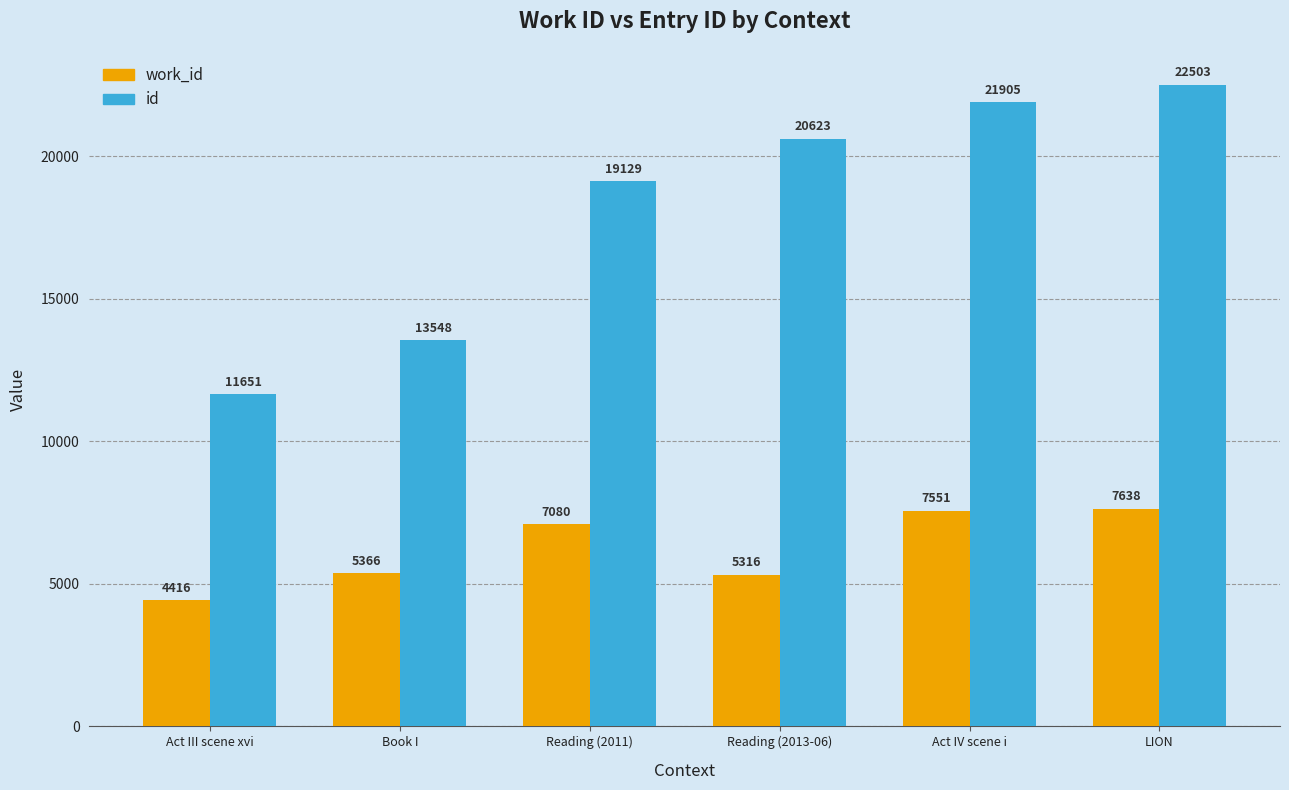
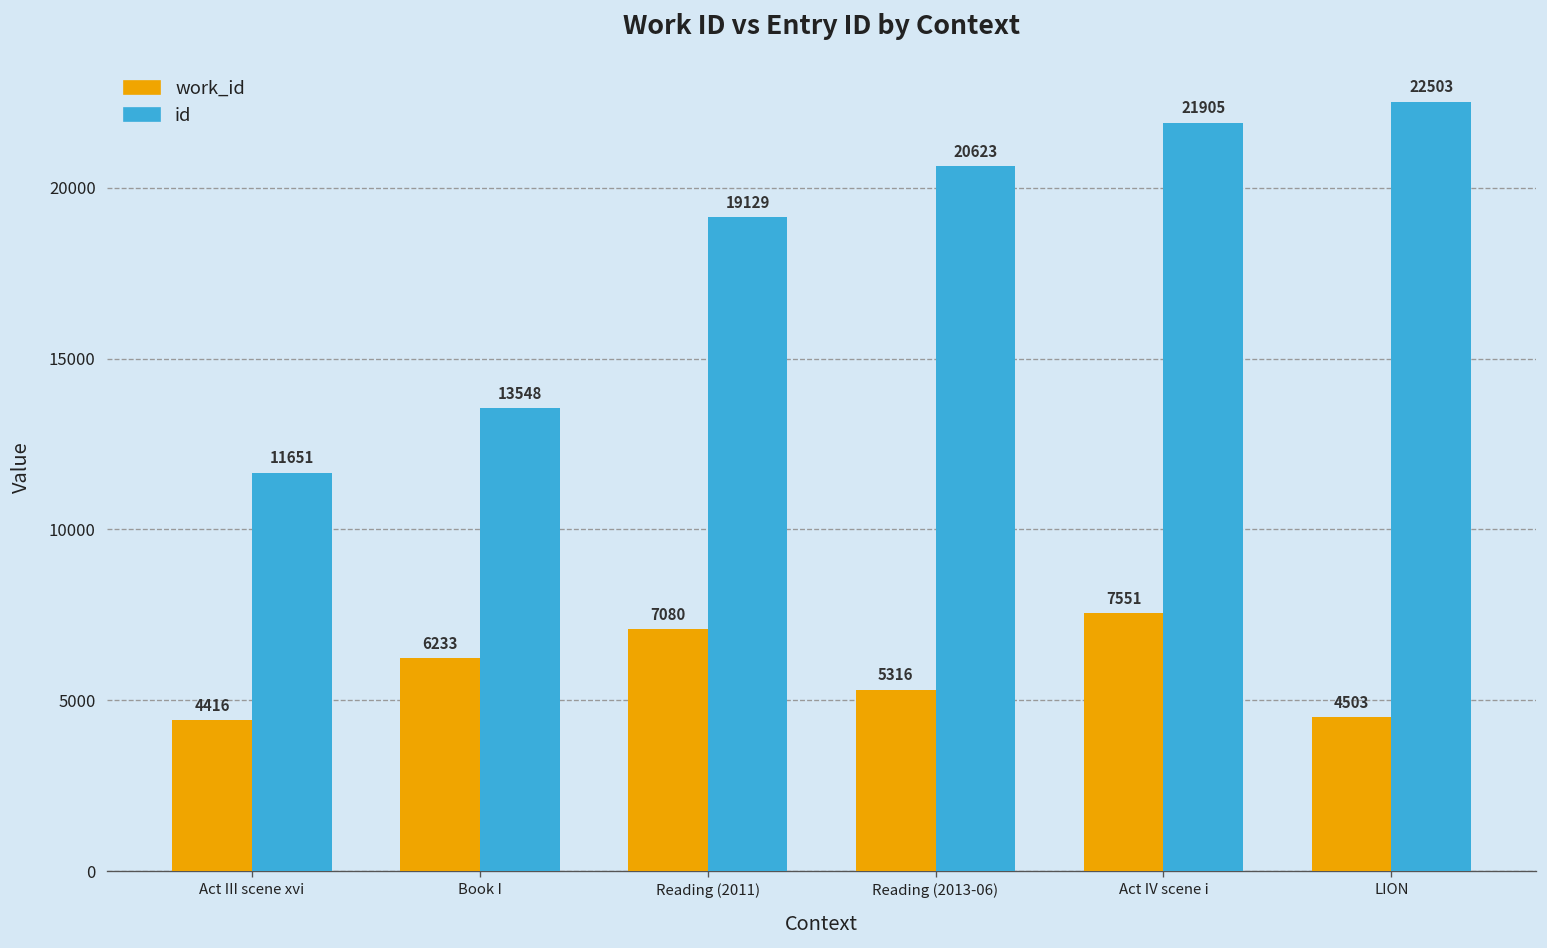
  {
    "work_id": {
      "Act III scene xvi": 4416,
-     "Book I": 5366,
+     "Book I": 6233,
      "Reading (2011)": 7080,
      "Reading (2013-06)": 5316,
      "Act IV scene i": 7551,
-     "LION": 7638
+     "LION": 4503
    },
    "id": {
      "Act III scene xvi": 11651,
      "Book I": 13548,
      "Reading (2011)": 19129,
      "Reading (2013-06)": 20623,
      "Act IV scene i": 21905,
      "LION": 22503
    }
  }
